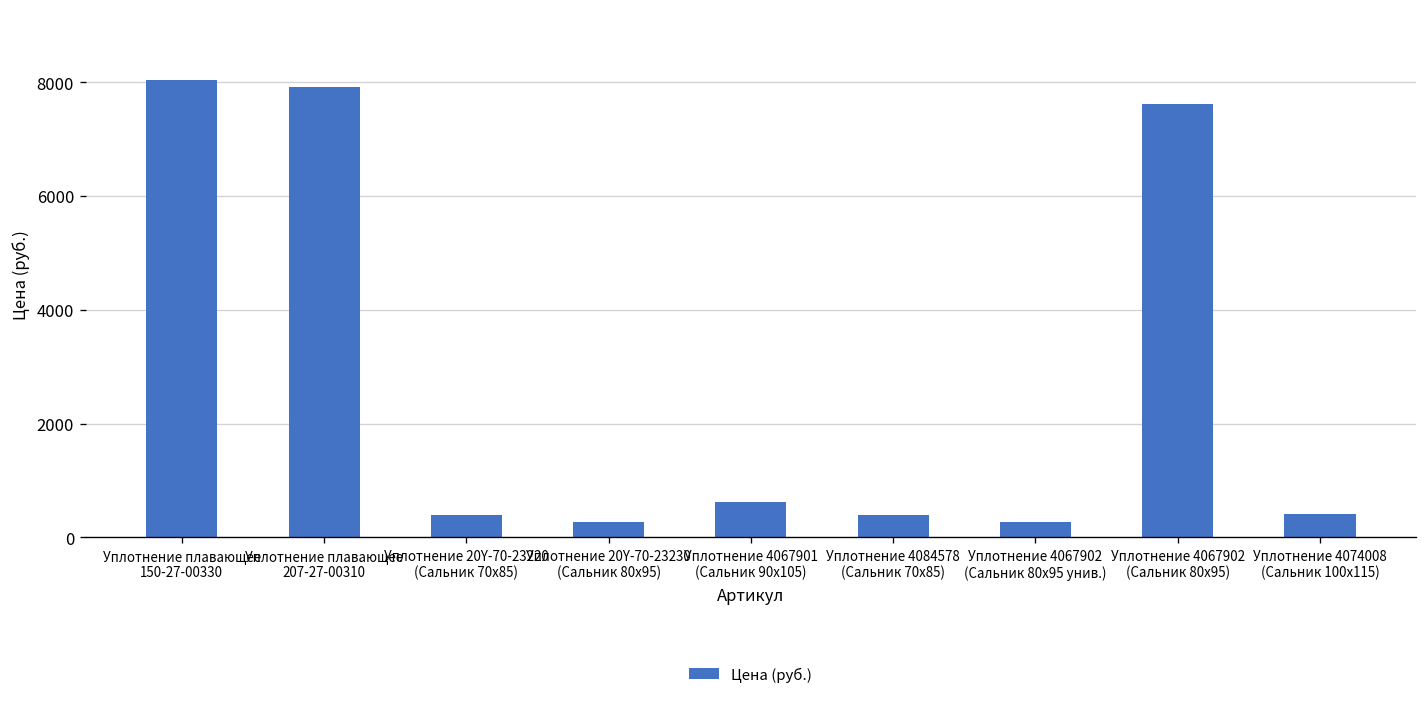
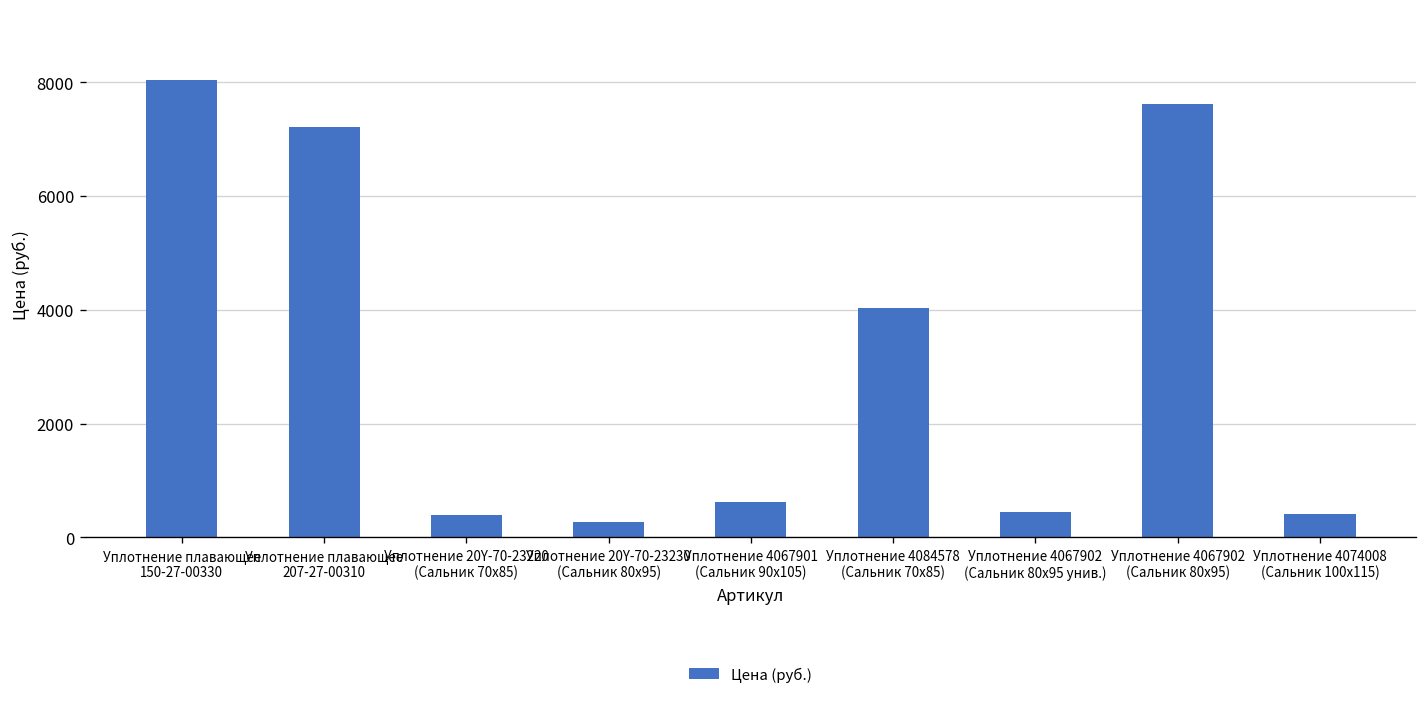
  {
    "Уплотнение плавающее 150-27-00330": 8000,
-   "Уплотнение плавающее 207-27-00310": 7900,
+   "Уплотнение плавающее 207-27-00310": 7200,
    "Уплотнение 20Y-70-23220 (Сальник 70х85)": 400,
    "Уплотнение 20Y-70-23230 (Сальник 80х95)": 300,
    "Уплотнение 4067901 (Сальник 90х105)": 600,
-   "Уплотнение 4084578 (Сальник 70х85)": 400,
-   "Уплотнение 4067902 (Сальник 80х95 унив.)": 300,
+   "Уплотнение 4084578 (Сальник 70х85)": 4000,
+   "Уплотнение 4067902 (Сальник 80х95 унив.)": 500,
    "Уплотнение 4067902 (Сальник 80х95)": 7600,
    "Уплотнение 4074008 (Сальник 100х115)": 400
  }
